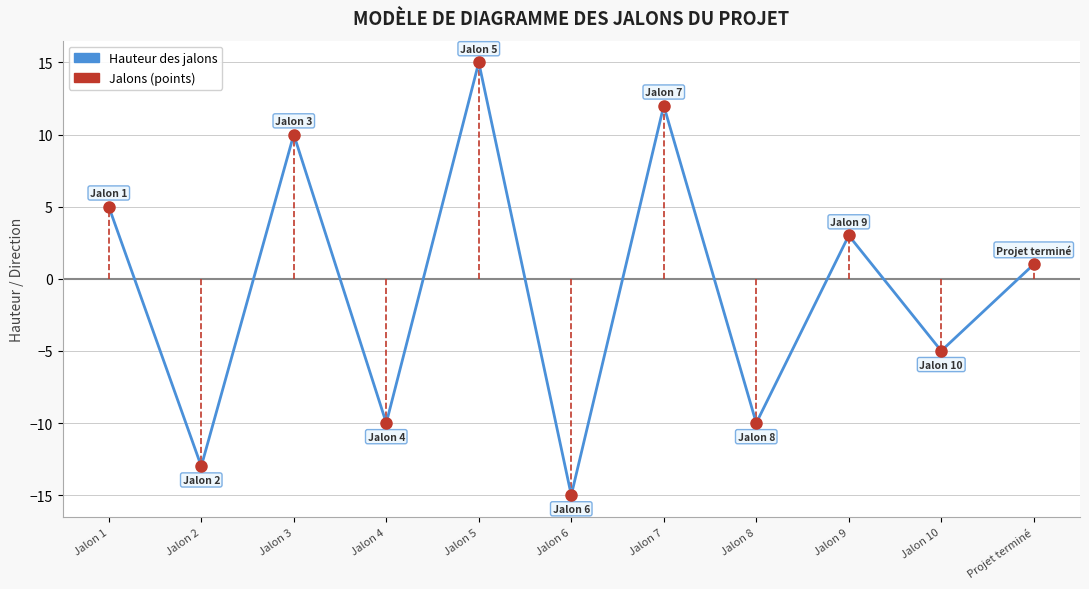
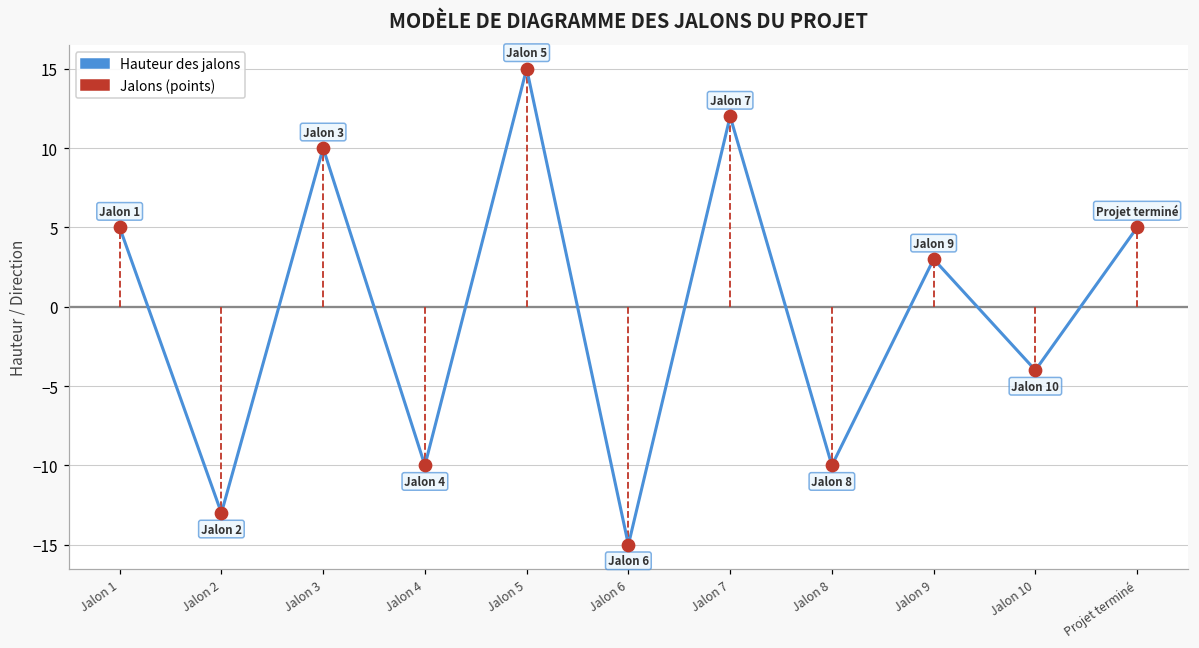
  {
    "Hauteur des jalons": {
-     "Jalon 10": -5,
-     "Projet terminé": 1
+     "Jalon 10": -4,
+     "Projet terminé": 5
    }
  }
